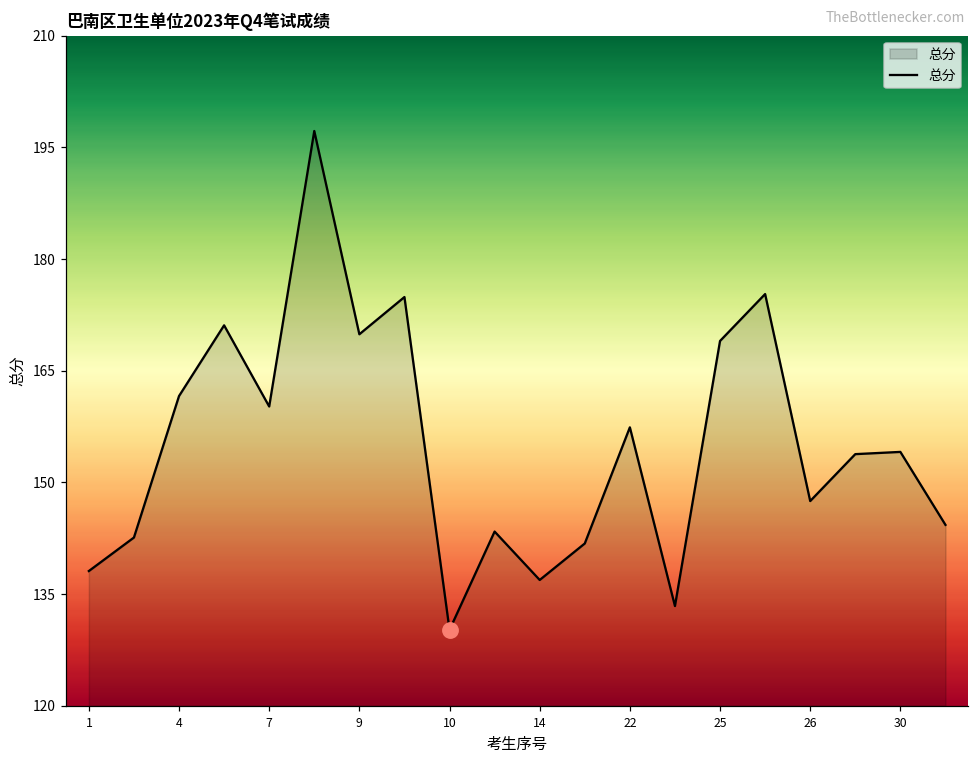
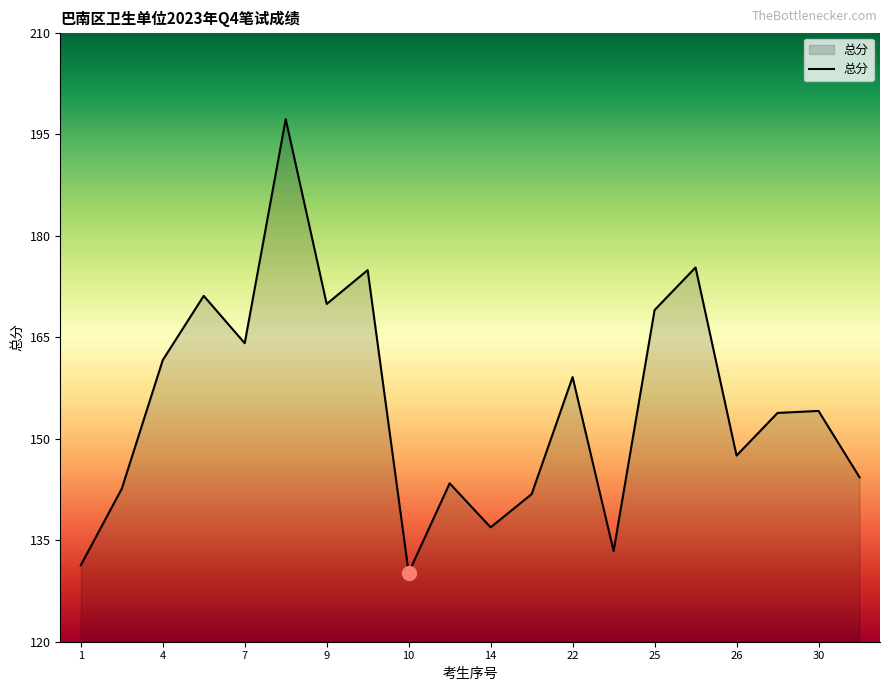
  {
    "总分": {
-     "1": 138,
+     "1": 131,
      "4": 162,
-     "7": 160,
+     "7": 164,
      "9": 170,
      "14": 137,
-     "22": 157,
+     "22": 159,
      "25": 169,
      "26": 148,
      "30": 154
    }
  }
